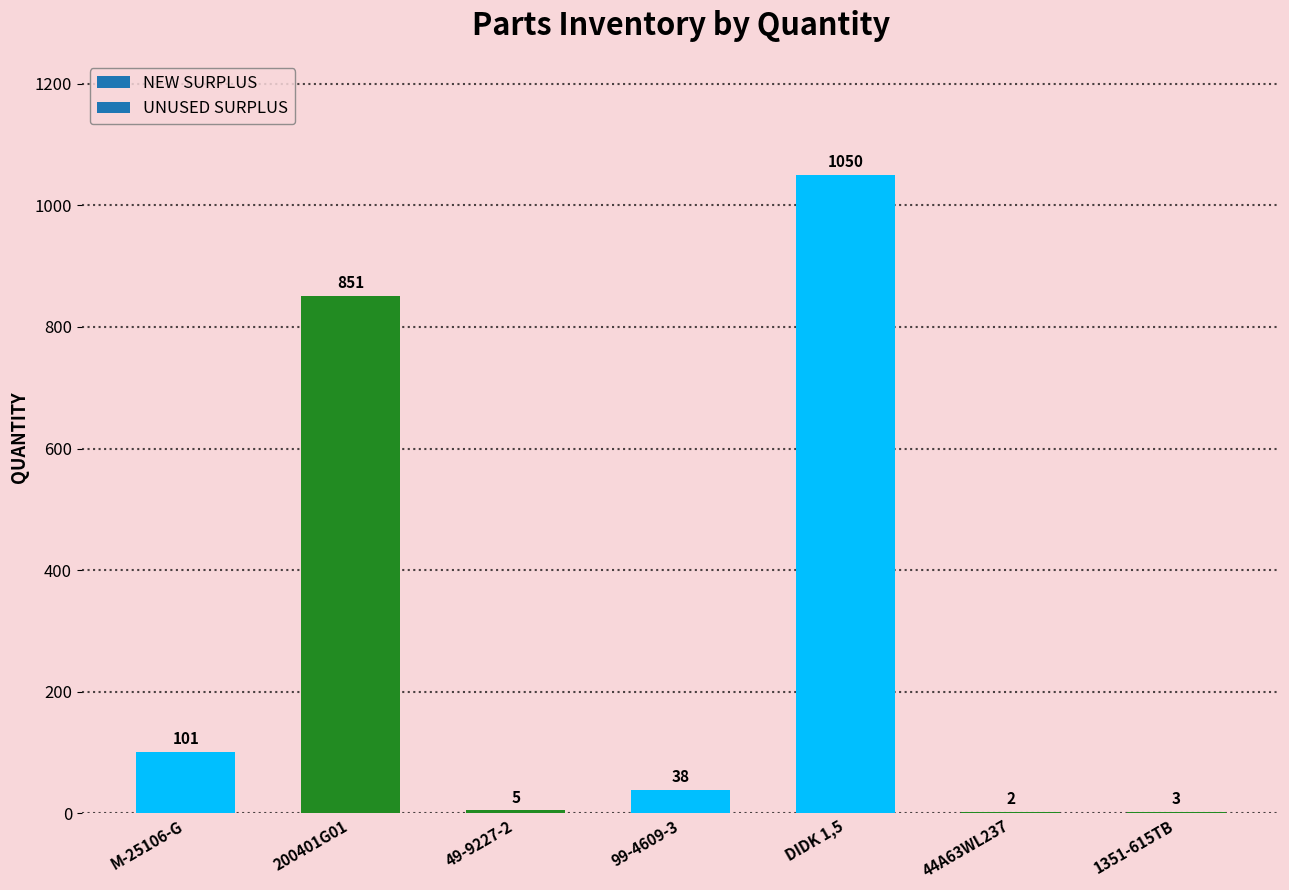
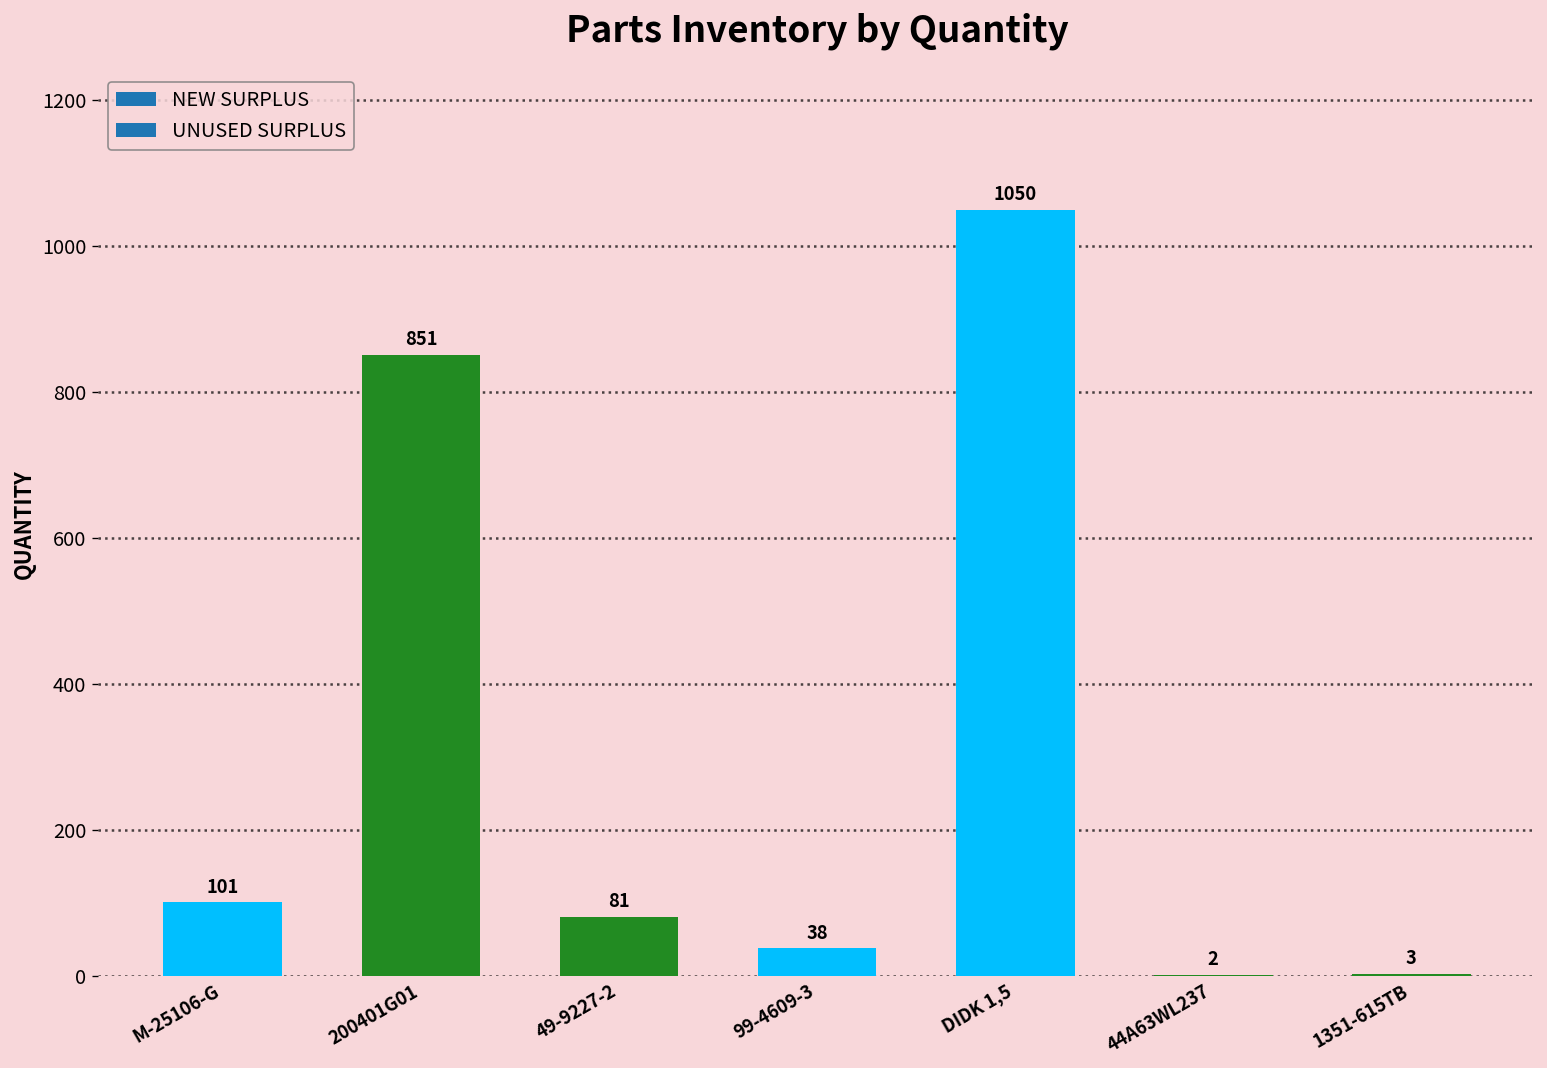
  {
    "M-25106-G": 101,
    "200401G01": 851,
-   "49-9227-2": 5,
+   "49-9227-2": 81,
    "99-4609-3": 38,
    "DIDK 1,5": 1050,
    "44A63WL237": 2,
    "1351-615TB": 3
  }
